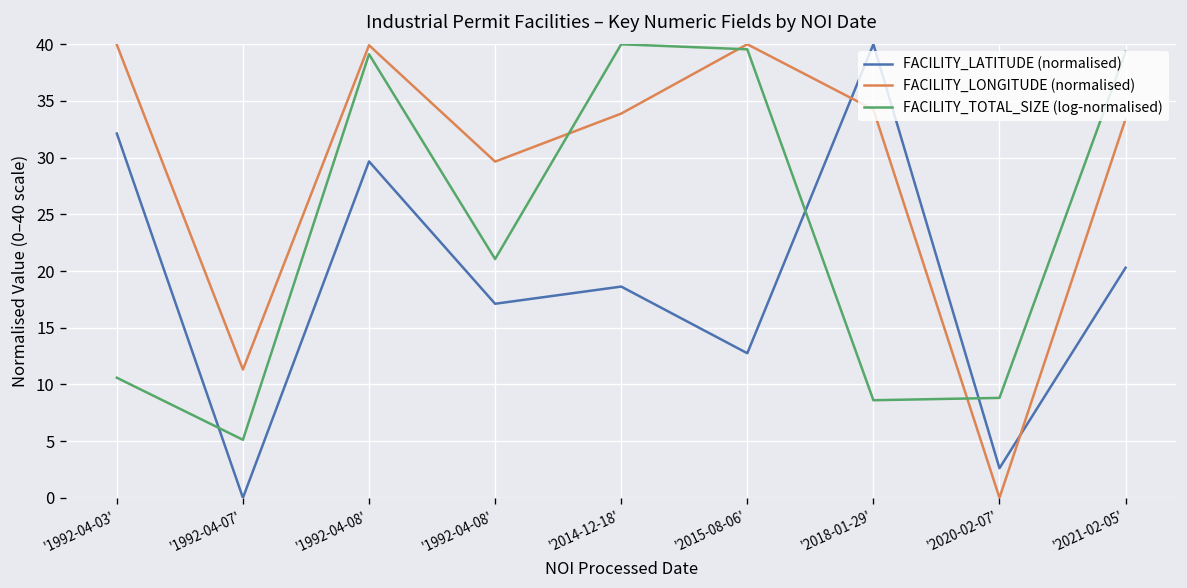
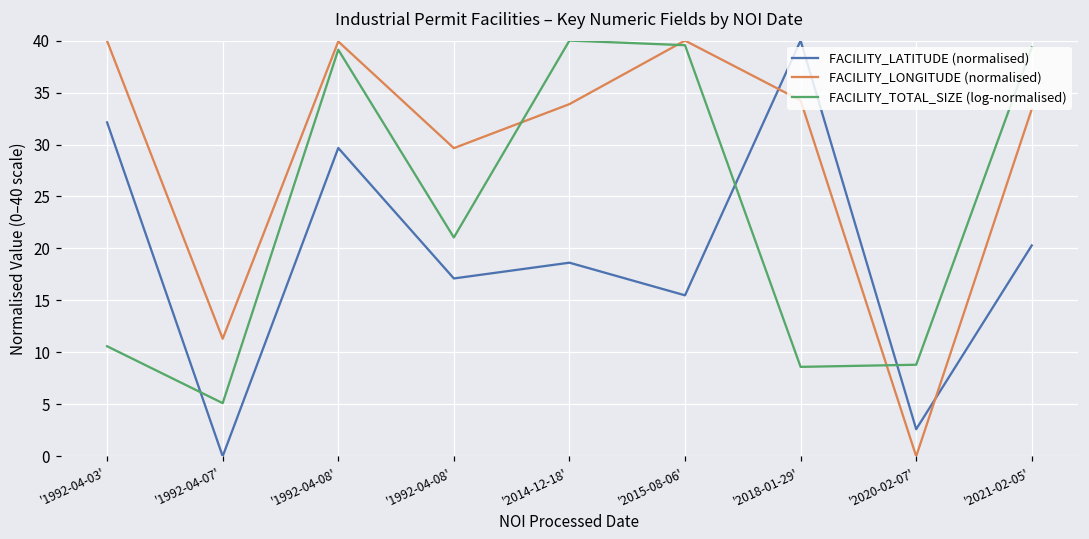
  {
    "FACILITY_LATITUDE (normalised)": {
      "'1992-04-03'": 32,
      "'1992-04-07'": 0,
      "'2014-12-18'": 19,
-     "'2015-08-06'": 13,
+     "'2015-08-06'": 15,
      "'2018-01-29'": 40,
      "'2020-02-07'": 3,
      "'2021-02-05'": 20
    },
    "FACILITY_LONGITUDE (normalised)": {
      "'1992-04-03'": 40,
      "'1992-04-07'": 11,
      "'2014-12-18'": 34,
      "'2015-08-06'": 40,
      "'2020-02-07'": 0
    },
    "FACILITY_TOTAL_SIZE (log-normalised)": {
      "'1992-04-03'": 11,
      "'1992-04-07'": 5,
      "'2014-12-18'": 40,
      "'2015-08-06'": 40,
      "'2018-01-29'": 9,
      "'2020-02-07'": 9
    }
  }
